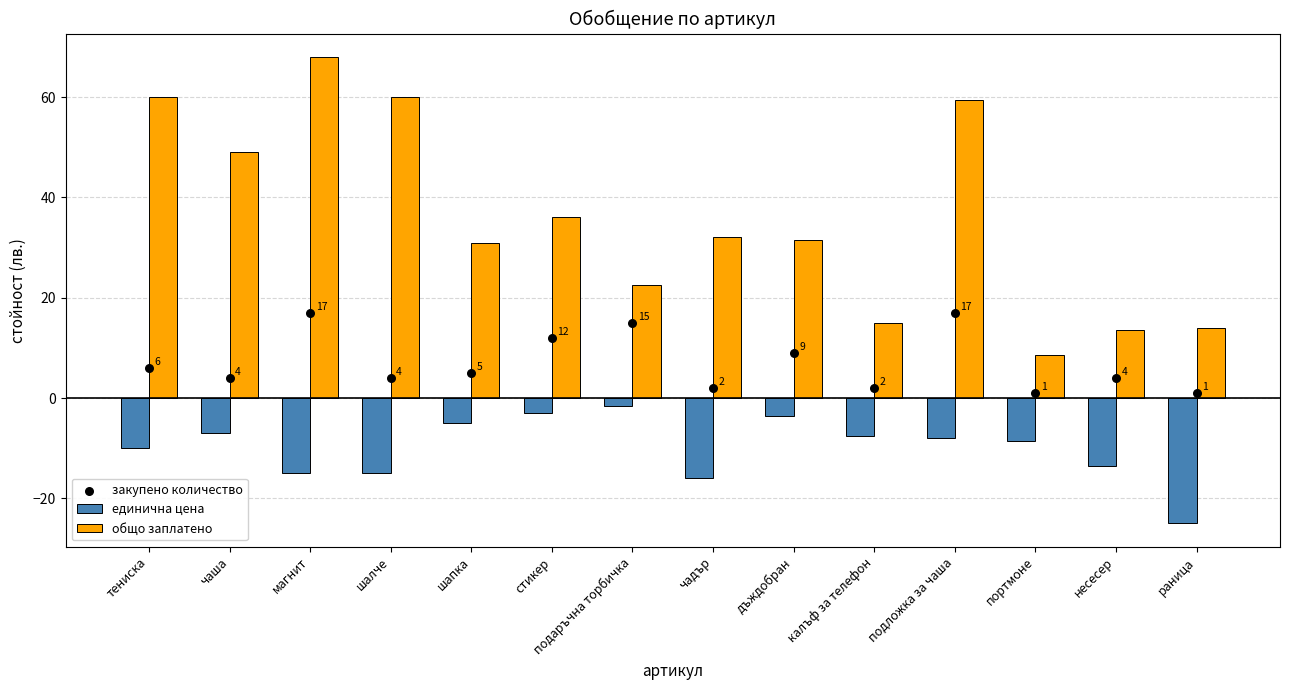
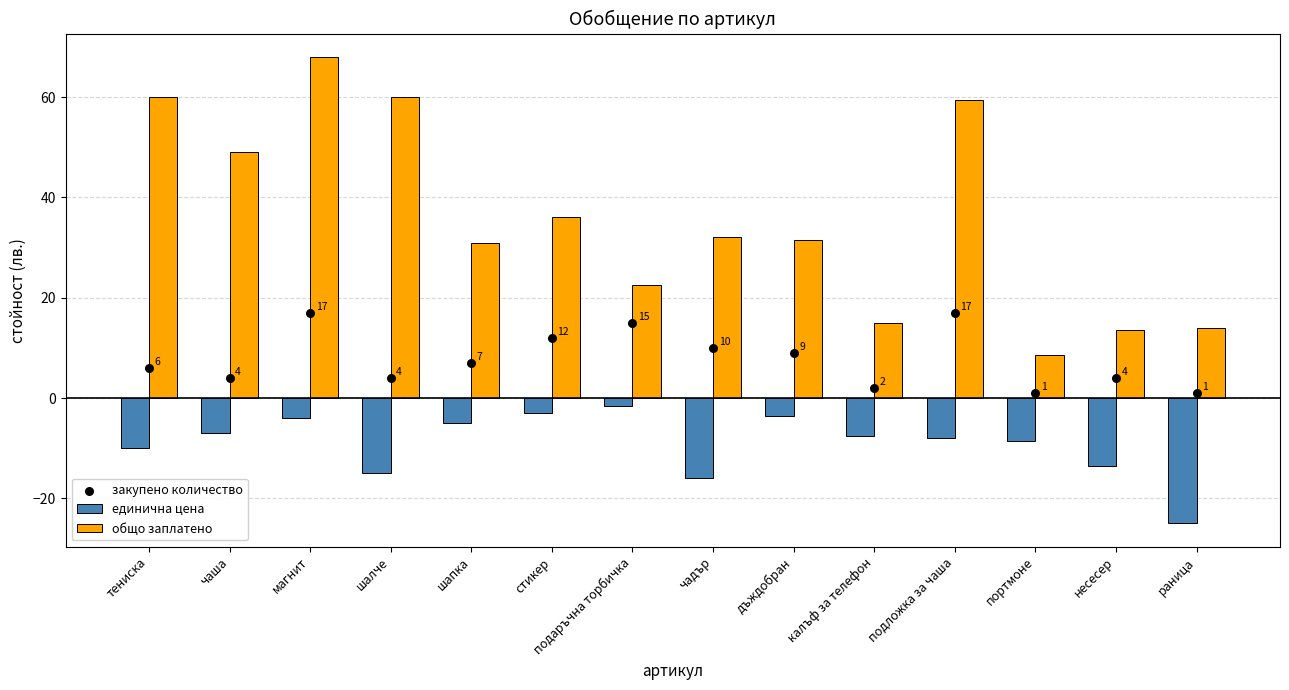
  {
    "единична цена": {
      "тениска": -10,
      "чаша": -7,
-     "магнит": -15,
+     "магнит": -4,
      "шалче": -15,
      "шапка": -5,
      "стикер": -3,
      "подаръчна торбичка": -2,
      "чадър": -16,
      "дъждобран": -4,
      "калъф за телефон": -8,
      "подложка за чаша": -8,
      "портмоне": -9,
      "несесер": -14,
      "раница": -25
    },
    "закупено количество": {
-     "шапка": 5,
-     "чадър": 2
+     "шапка": 7,
+     "чадър": 10
    }
  }
